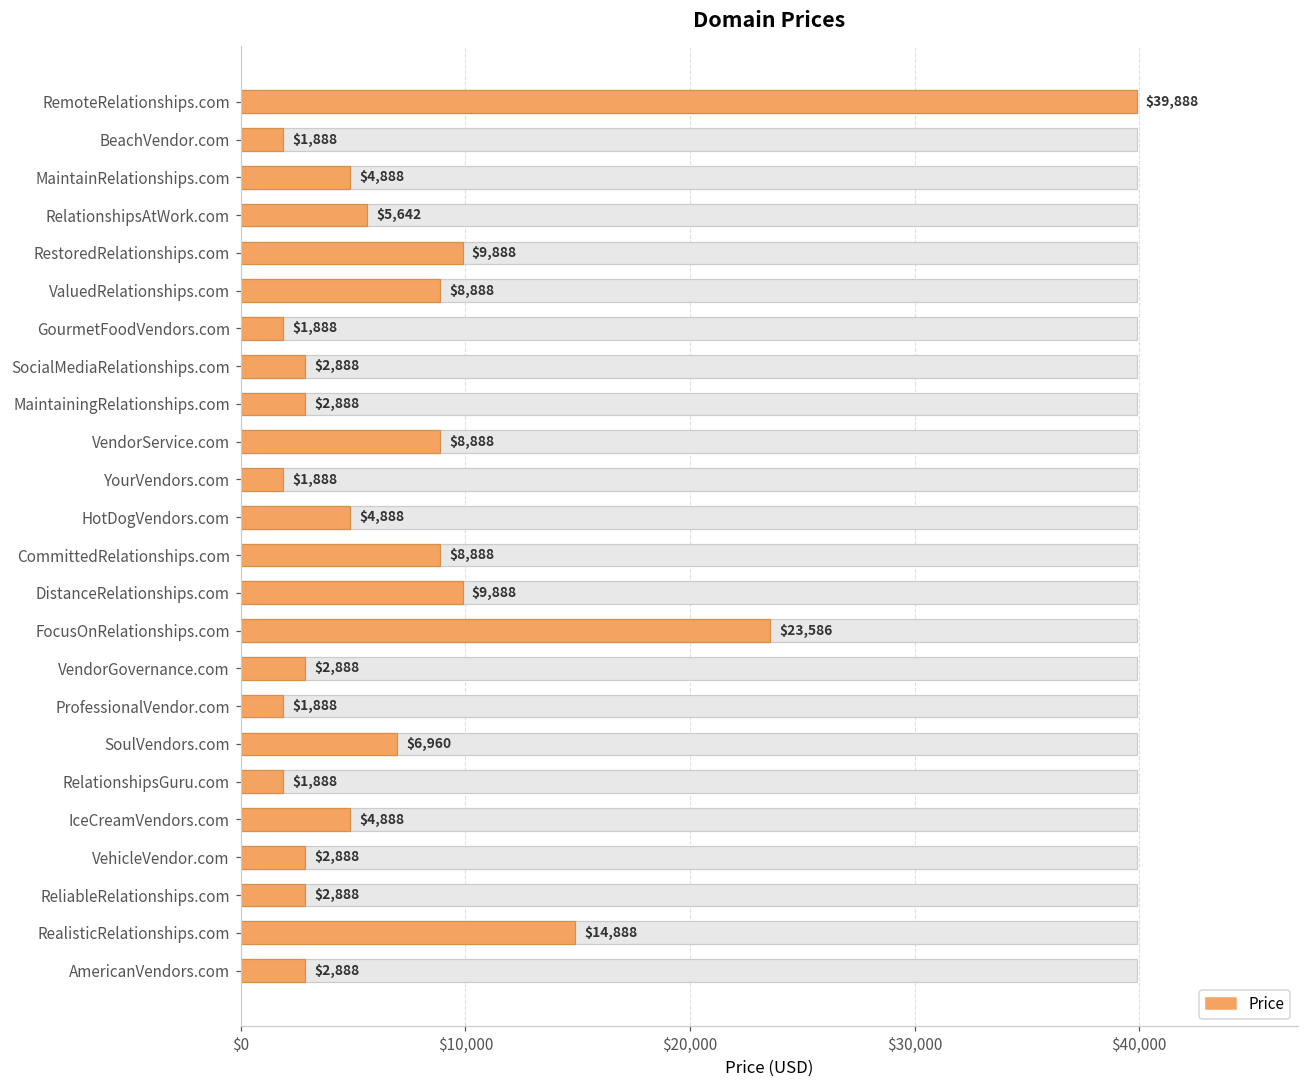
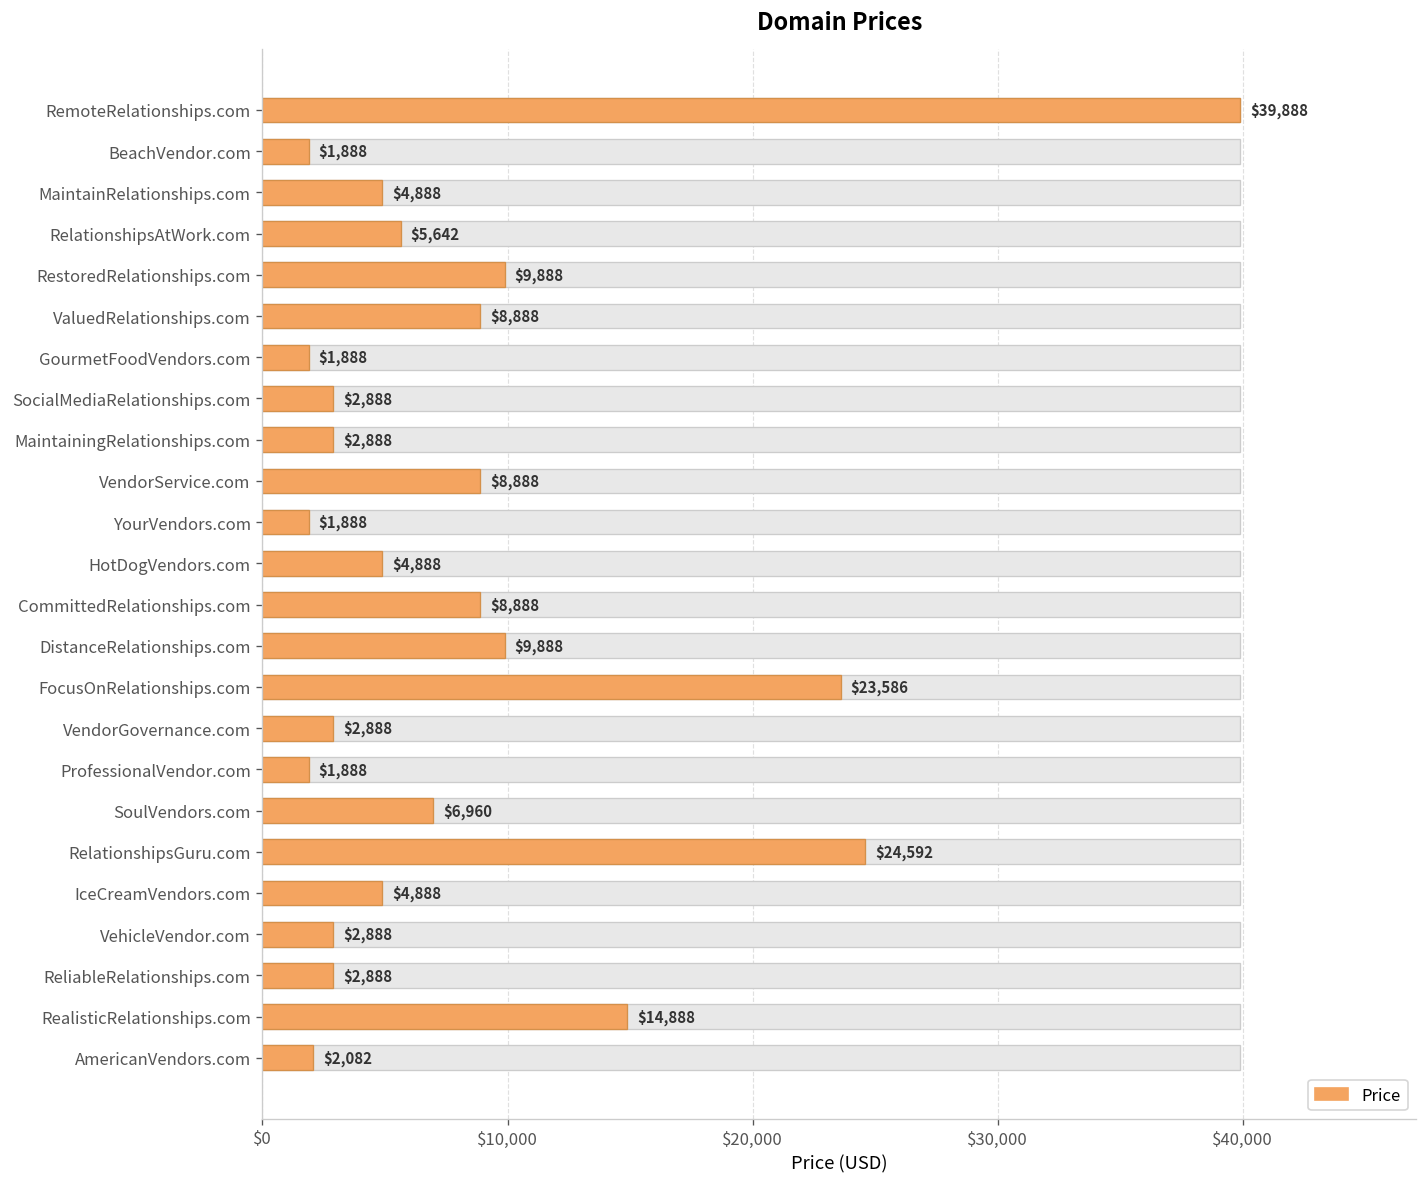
  {
    "Price": {
      "RemoteRelationships.com": "$39,888",
-     "RelationshipsGuru.com": "$1,888",
-     "AmericanVendors.com": "$2,888"
+     "RelationshipsGuru.com": "$24,592",
+     "AmericanVendors.com": "$2,082"
    }
  }
